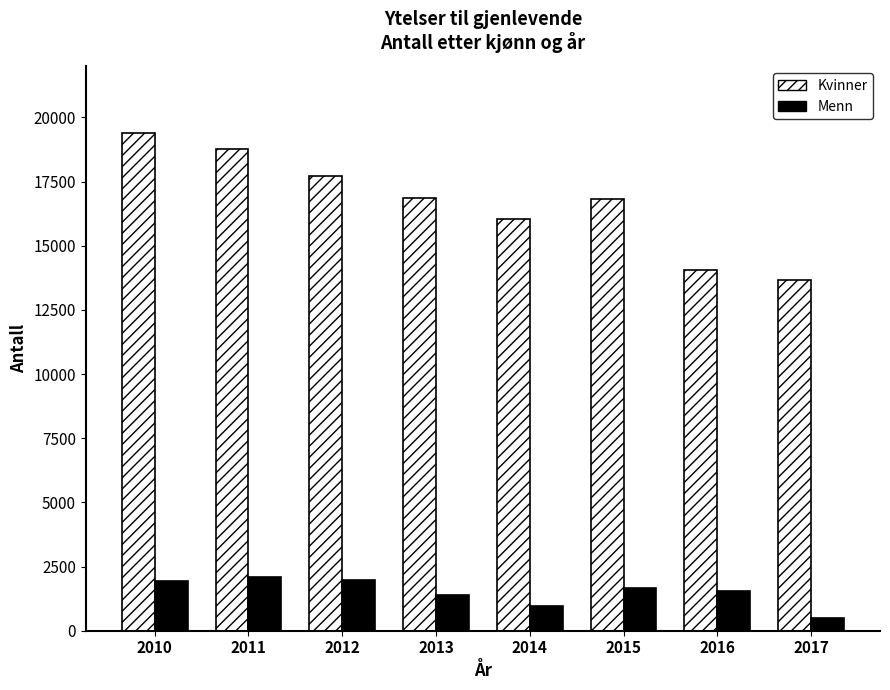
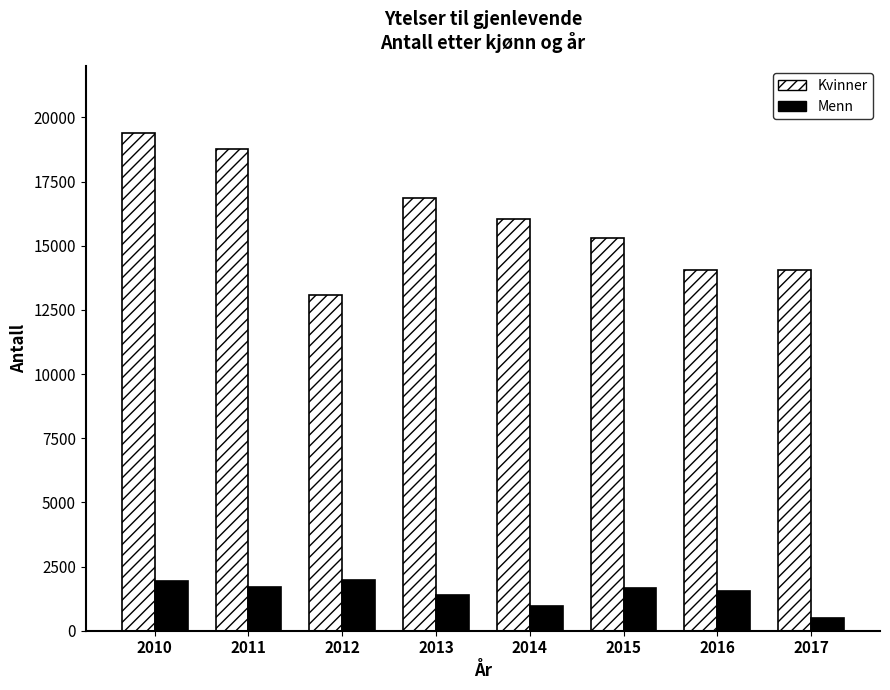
  {
    "Kvinner": {
      "2010": 19400,
      "2011": 18800,
-     "2012": 17700,
+     "2012": 13100,
      "2013": 16900,
      "2014": 16000,
-     "2015": 16800,
+     "2015": 15300,
      "2016": 14000,
-     "2017": 13700
+     "2017": 14100
    },
    "Menn": {
      "2010": 1900,
-     "2011": 2100,
+     "2011": 1700,
      "2012": 2000,
      "2013": 1400,
      "2014": 1000,
      "2015": 1700,
      "2016": 1500,
      "2017": 500
    }
  }
